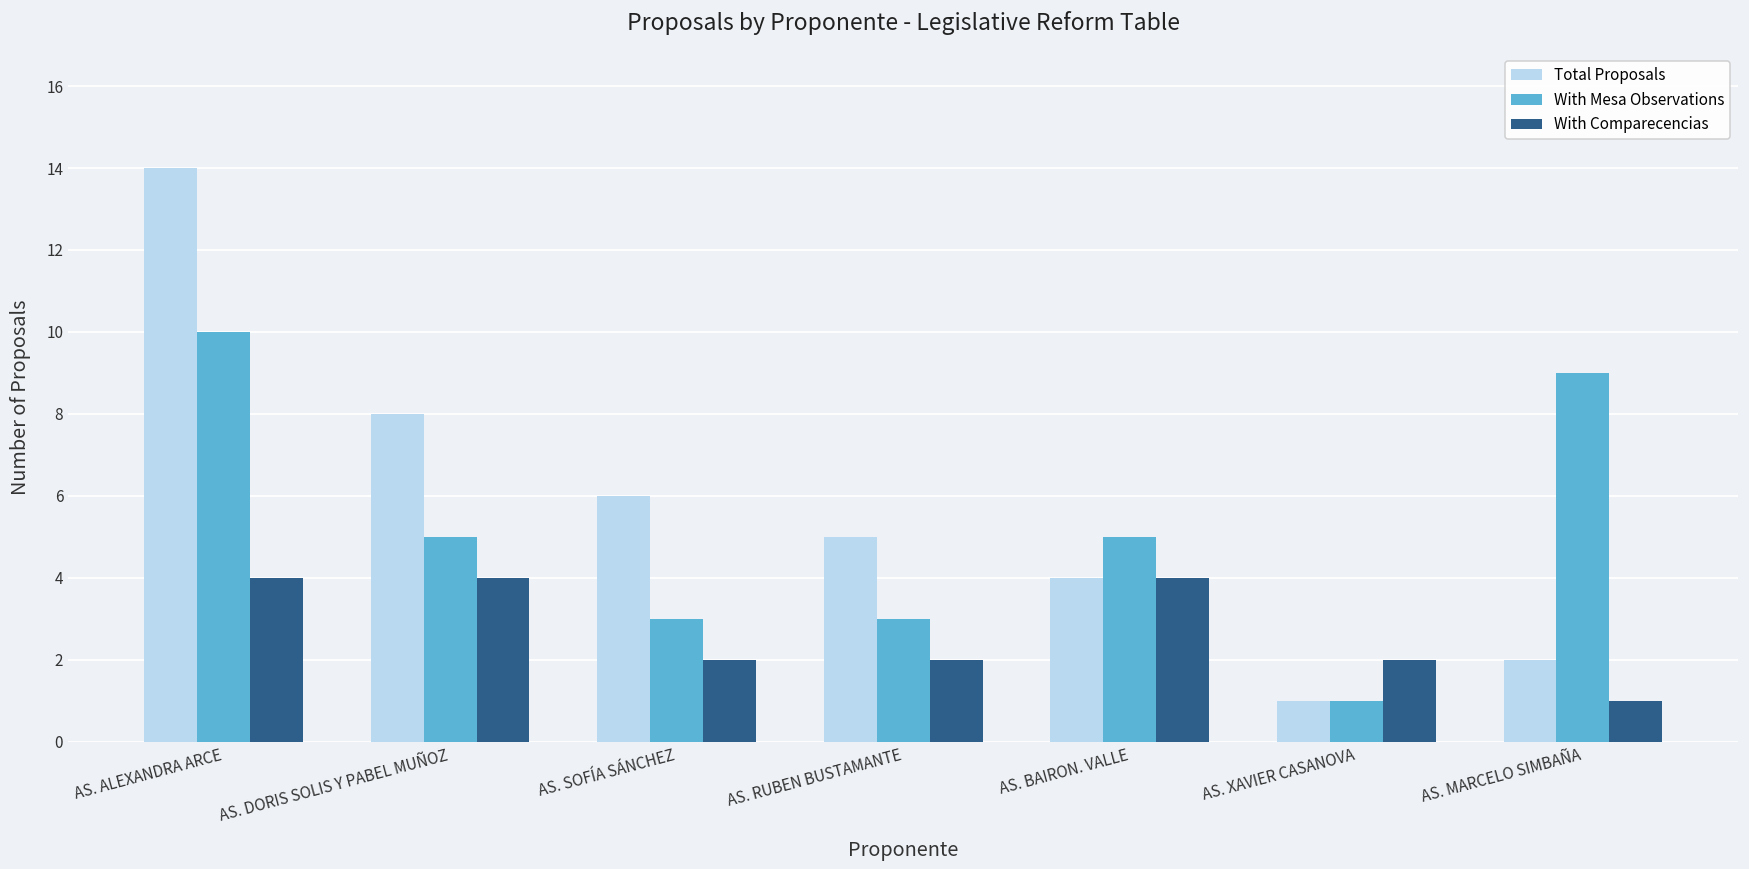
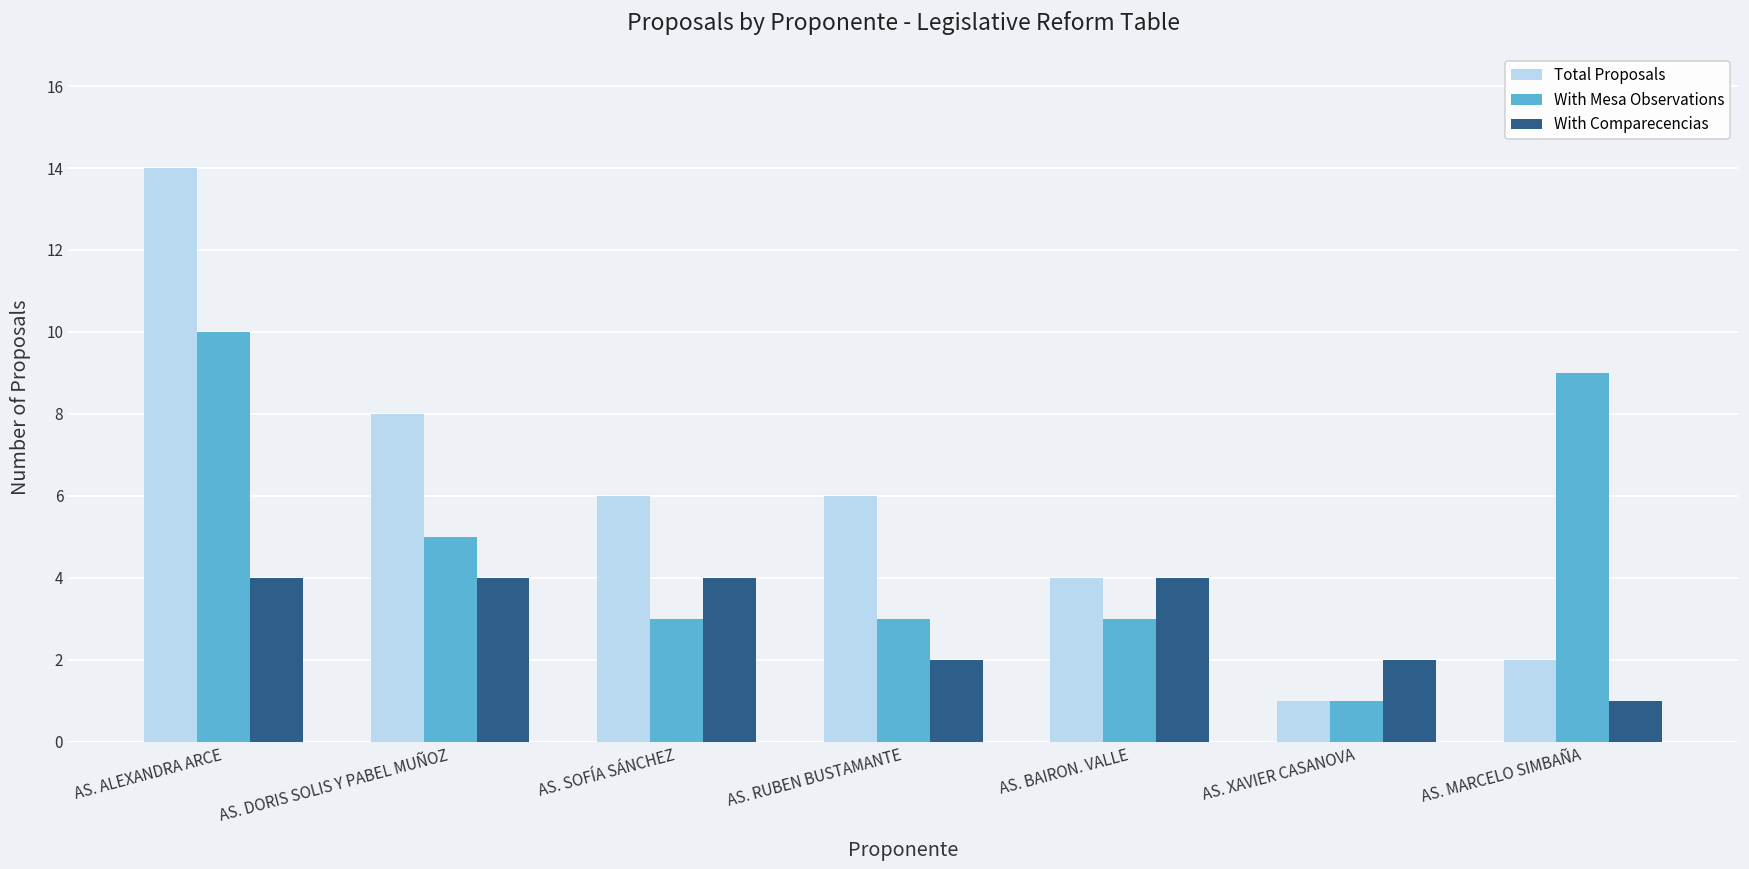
  {
    "Total Proposals": {
      "AS. ALEXANDRA ARCE": 14,
      "AS. DORIS SOLIS Y PABEL MUÑOZ": 8,
      "AS. SOFÍA SÁNCHEZ": 6,
-     "AS. RUBEN BUSTAMANTE": 5,
+     "AS. RUBEN BUSTAMANTE": 6,
      "AS. BAIRON. VALLE": 4,
      "AS. XAVIER CASANOVA": 1,
      "AS. MARCELO SIMBAÑA": 2
    },
    "With Mesa Observations": {
      "AS. ALEXANDRA ARCE": 10,
      "AS. DORIS SOLIS Y PABEL MUÑOZ": 5,
      "AS. SOFÍA SÁNCHEZ": 3,
      "AS. RUBEN BUSTAMANTE": 3,
-     "AS. BAIRON. VALLE": 5,
+     "AS. BAIRON. VALLE": 3,
      "AS. XAVIER CASANOVA": 1,
      "AS. MARCELO SIMBAÑA": 9
    },
    "With Comparecencias": {
      "AS. ALEXANDRA ARCE": 4,
      "AS. DORIS SOLIS Y PABEL MUÑOZ": 4,
-     "AS. SOFÍA SÁNCHEZ": 2,
+     "AS. SOFÍA SÁNCHEZ": 4,
      "AS. RUBEN BUSTAMANTE": 2,
      "AS. BAIRON. VALLE": 4,
      "AS. XAVIER CASANOVA": 2,
      "AS. MARCELO SIMBAÑA": 1
    }
  }
